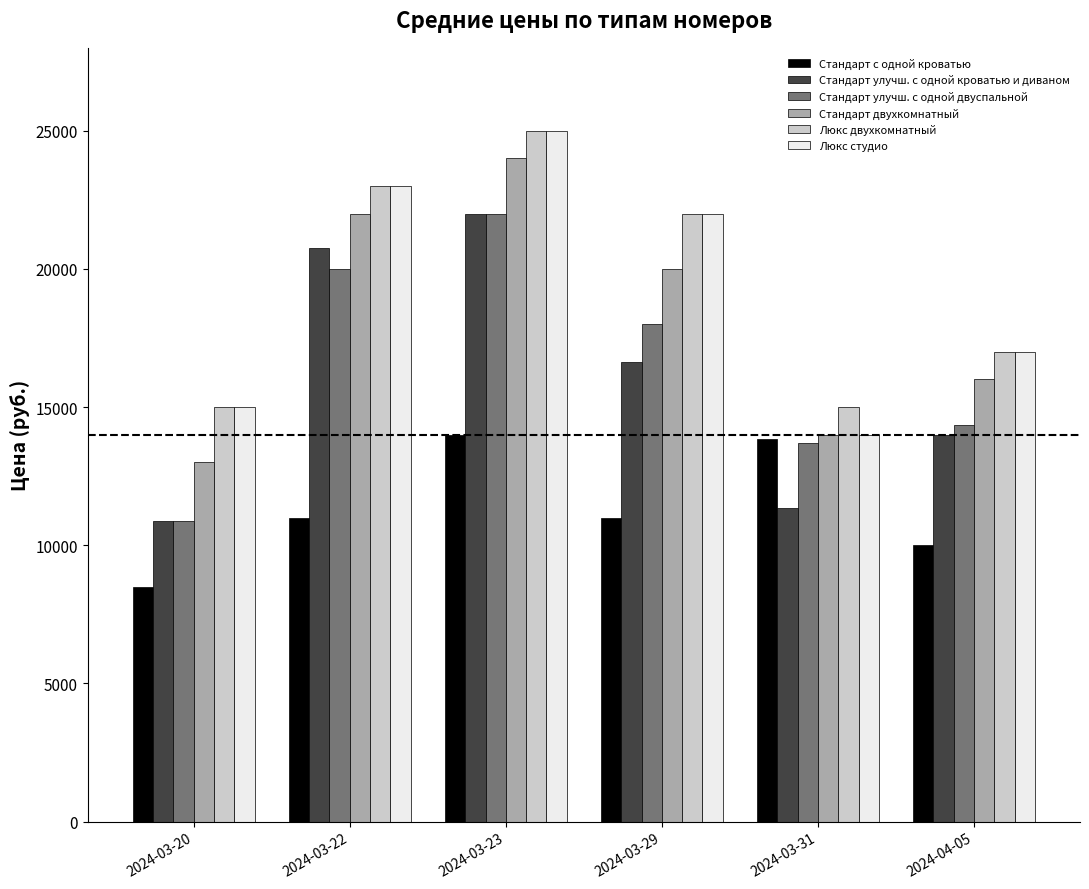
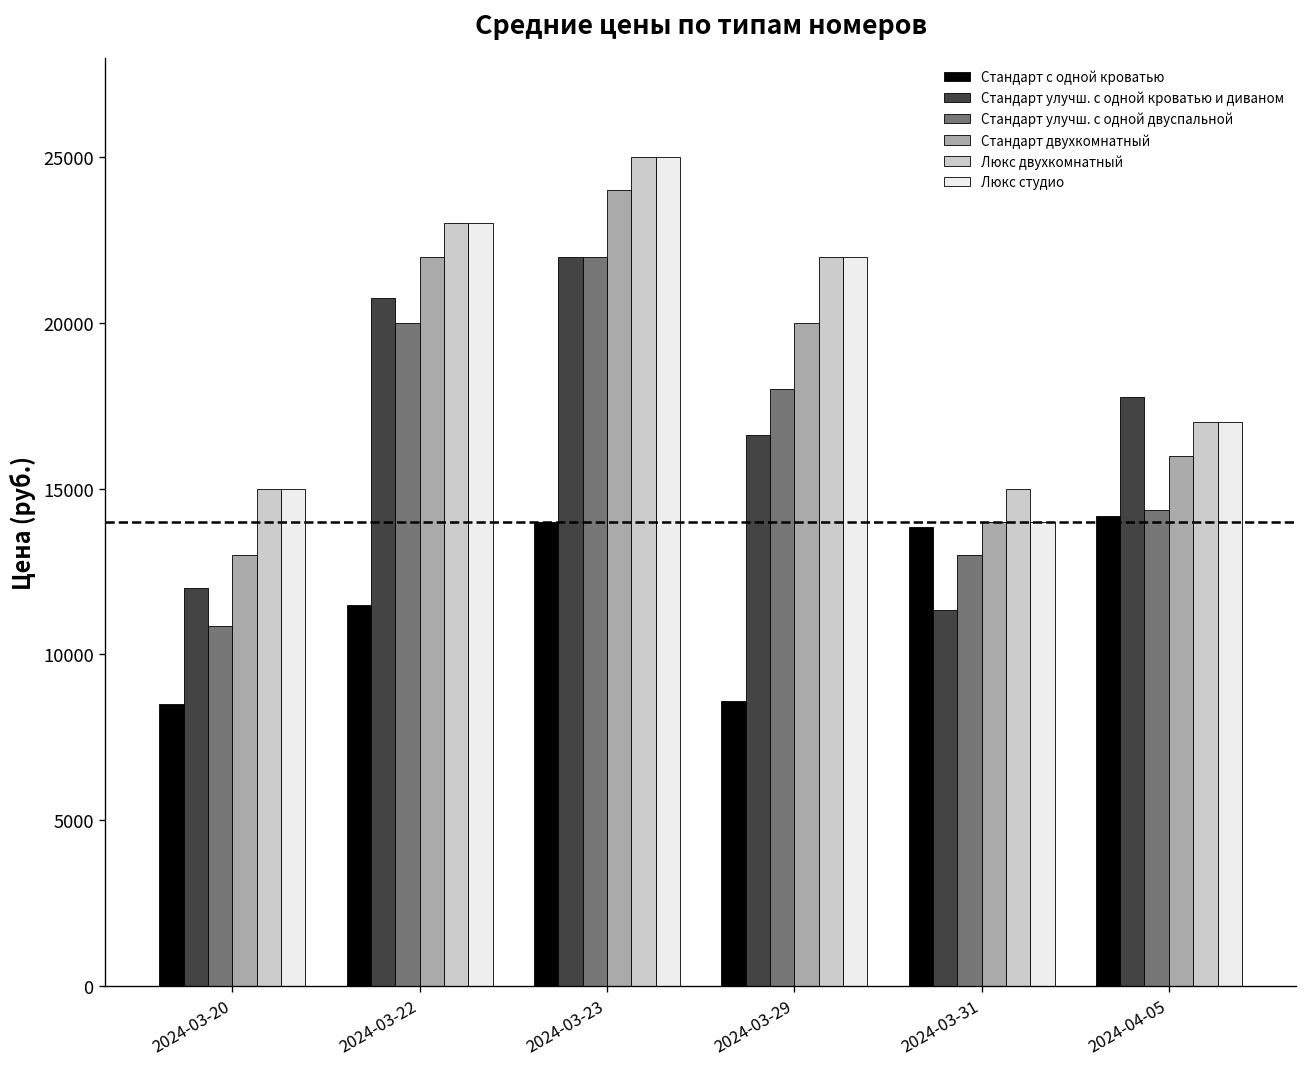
  {
    "Стандарт с одной кроватью": {
      "2024-03-20": 8500,
-     "2024-03-22": 11000,
+     "2024-03-22": 11500,
      "2024-03-23": 14000,
-     "2024-03-29": 11000,
+     "2024-03-29": 8600,
      "2024-03-31": 13800,
-     "2024-04-05": 10000
+     "2024-04-05": 14200
    },
    "Стандарт улучш. с одной кроватью и диваном": {
-     "2024-03-20": 10900,
+     "2024-03-20": 12000,
      "2024-03-22": 20700,
      "2024-03-23": 22000,
      "2024-03-29": 16600,
      "2024-03-31": 11300,
-     "2024-04-05": 14000
+     "2024-04-05": 17800
    },
    "Стандарт улучш. с одной двуспальной": {
      "2024-03-20": 10900,
      "2024-03-22": 20000,
      "2024-03-23": 22000,
      "2024-03-29": 18000,
-     "2024-03-31": 13700,
+     "2024-03-31": 13000,
      "2024-04-05": 14400
    }
  }
